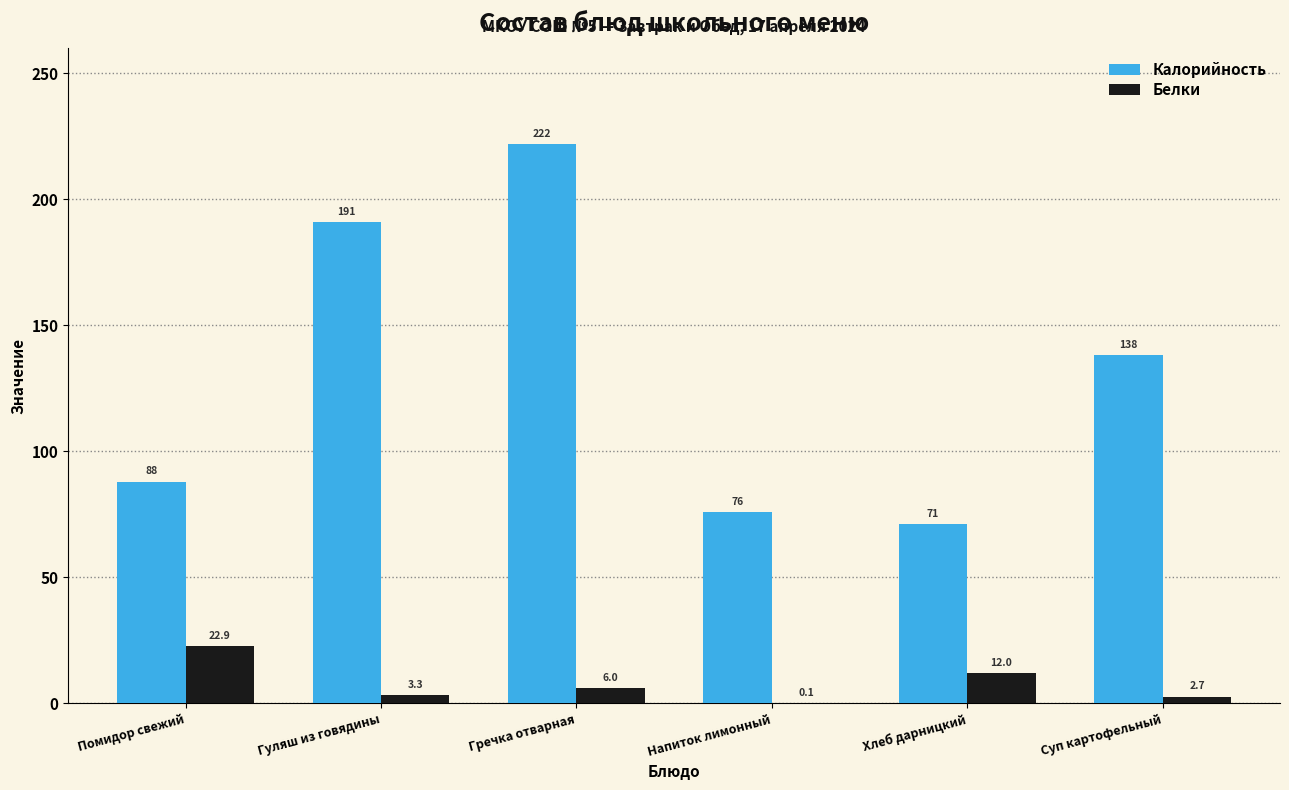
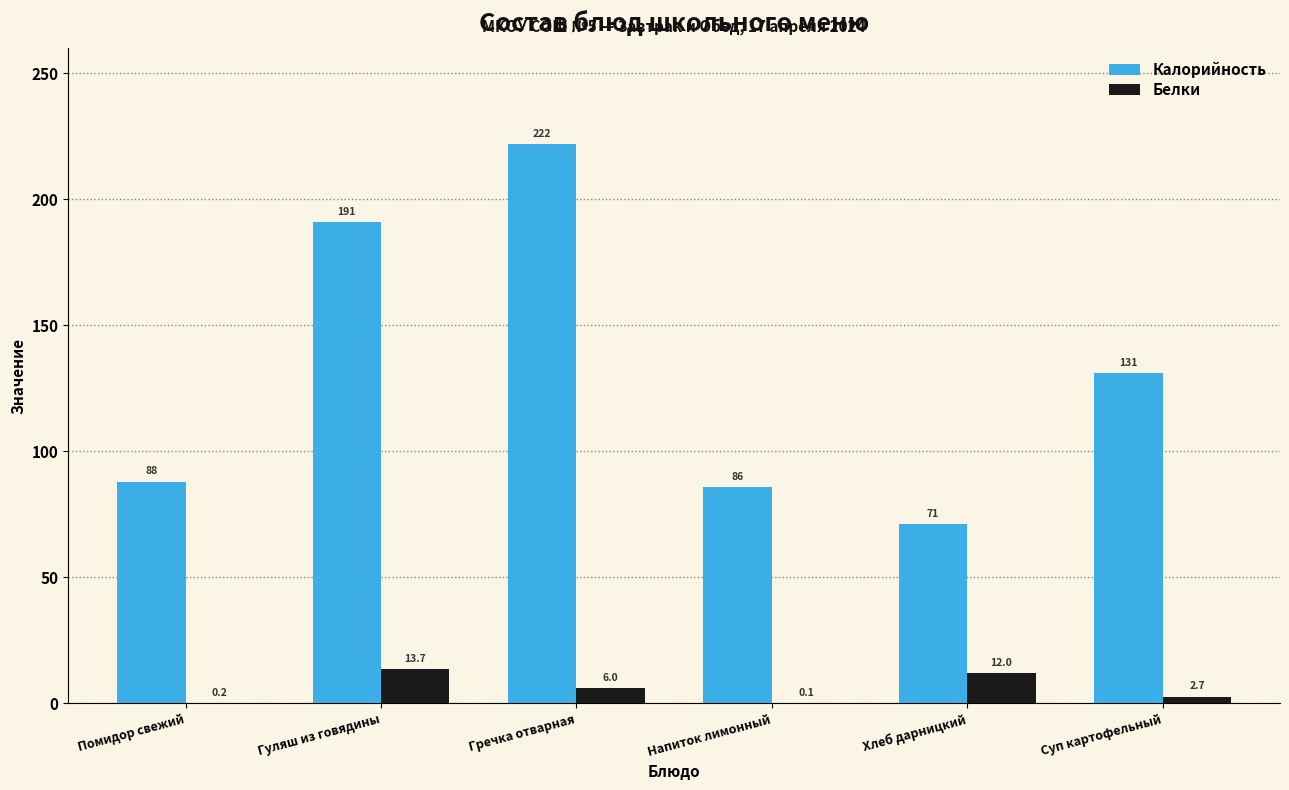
  {
    "Калорийность": {
      "Помидор свежий": 88,
      "Гуляш из говядины": 191,
      "Гречка отварная": 222,
-     "Напиток лимонный": 76,
+     "Напиток лимонный": 86,
      "Хлеб дарницкий": 71,
-     "Суп картофельный": 138
+     "Суп картофельный": 131
    },
    "Белки": {
-     "Помидор свежий": 22.9,
-     "Гуляш из говядины": 3.3,
+     "Помидор свежий": 0.2,
+     "Гуляш из говядины": 13.7,
      "Гречка отварная": 6.0,
      "Напиток лимонный": 0.1,
      "Хлеб дарницкий": 12.0,
      "Суп картофельный": 2.7
    }
  }
